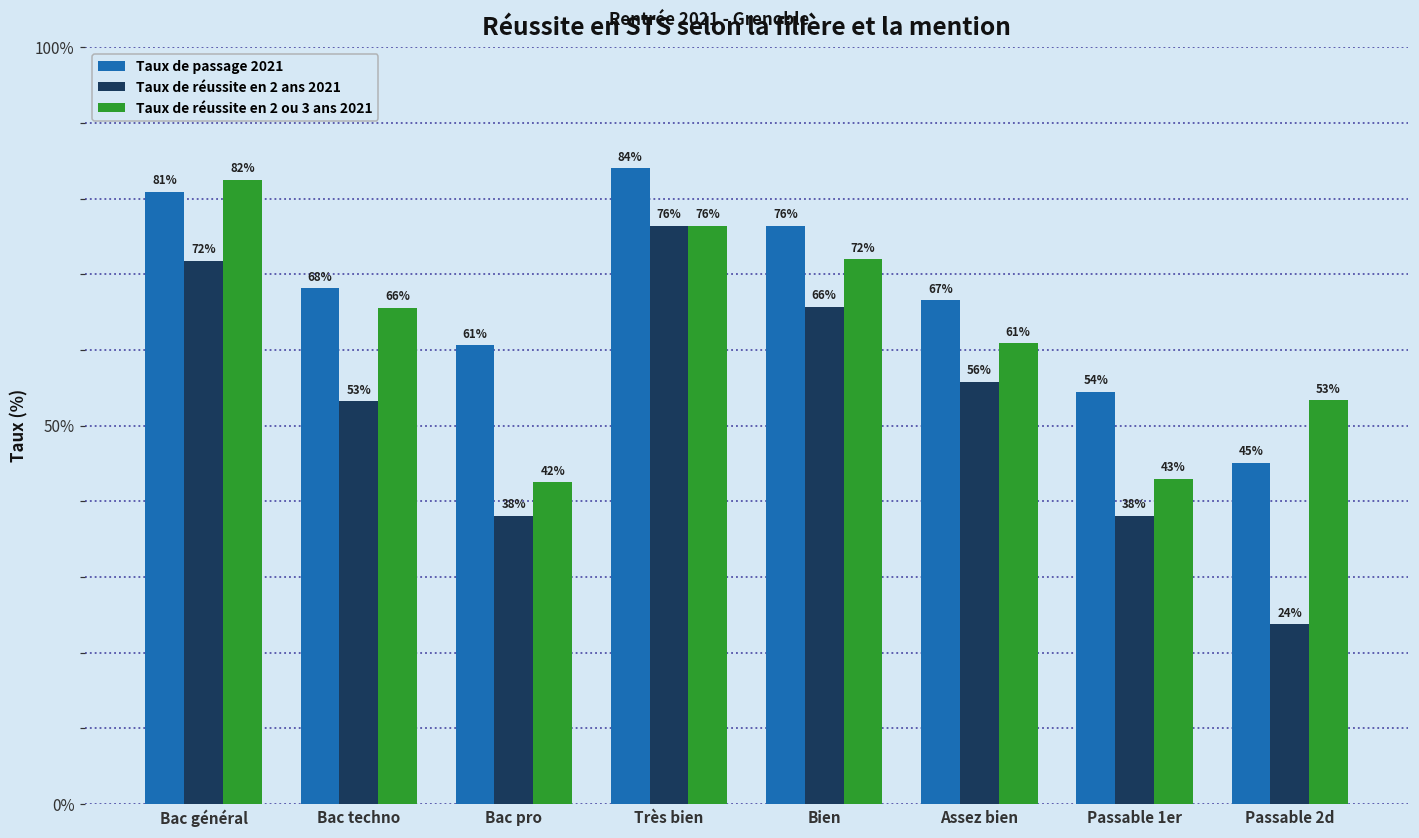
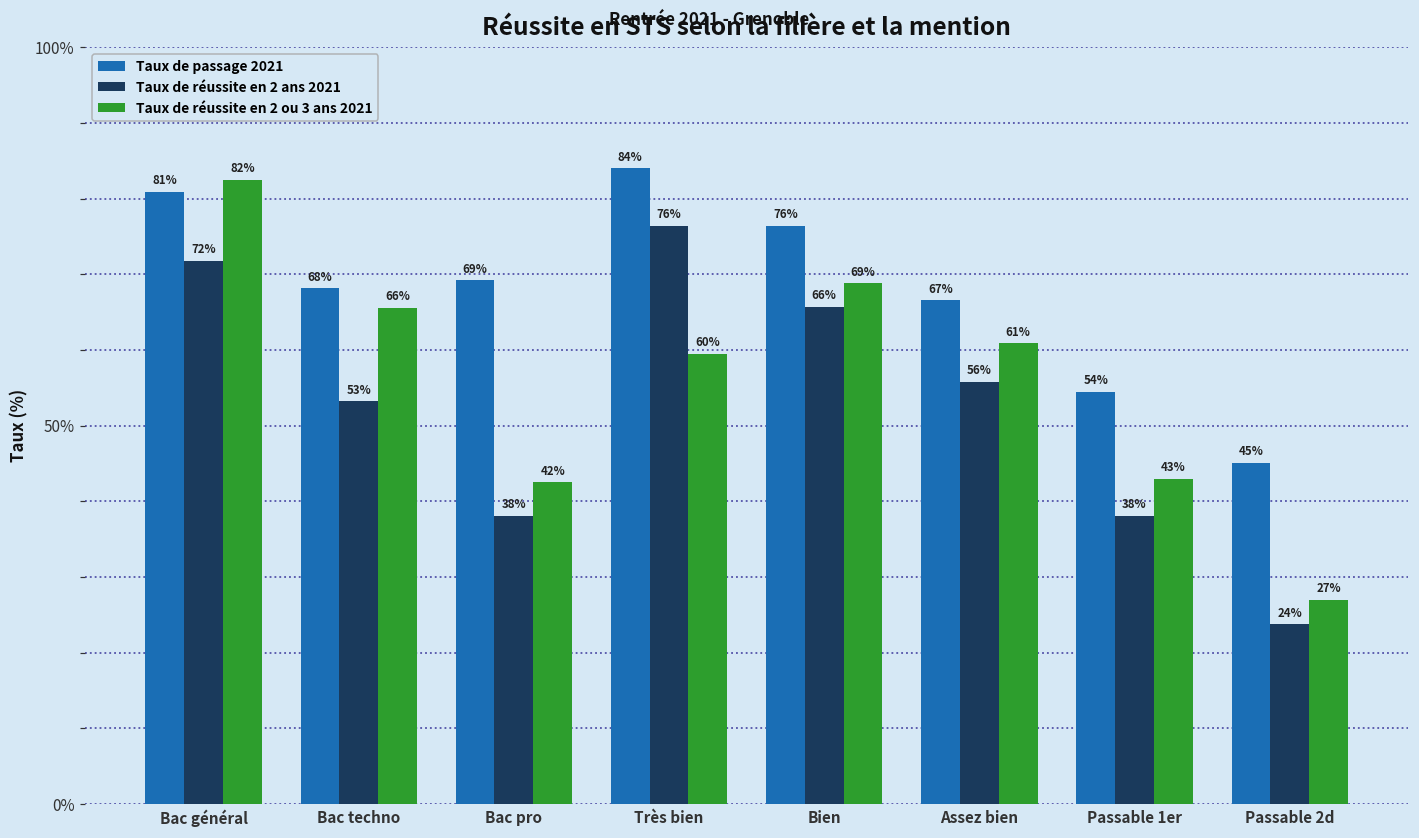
  {
    "Taux de passage 2021": {
      "Bac général": "81%",
      "Bac techno": "68%",
-     "Bac pro": "61%",
+     "Bac pro": "69%",
      "Très bien": "84%",
      "Bien": "76%",
      "Assez bien": "67%",
      "Passable 1er": "54%",
      "Passable 2d": "45%"
    },
    "Taux de réussite en 2 ans 2021": {
      "Bac général": "72%",
      "Bac techno": "53%",
      "Bac pro": "38%",
      "Très bien": "76%",
      "Bien": "66%",
      "Assez bien": "56%",
      "Passable 1er": "38%",
      "Passable 2d": "24%"
    },
    "Taux de réussite en 2 ou 3 ans 2021": {
      "Bac général": "82%",
      "Bac techno": "66%",
      "Bac pro": "42%",
-     "Très bien": "76%",
-     "Bien": "72%",
+     "Très bien": "60%",
+     "Bien": "69%",
      "Assez bien": "61%",
      "Passable 1er": "43%",
-     "Passable 2d": "53%"
+     "Passable 2d": "27%"
    }
  }
